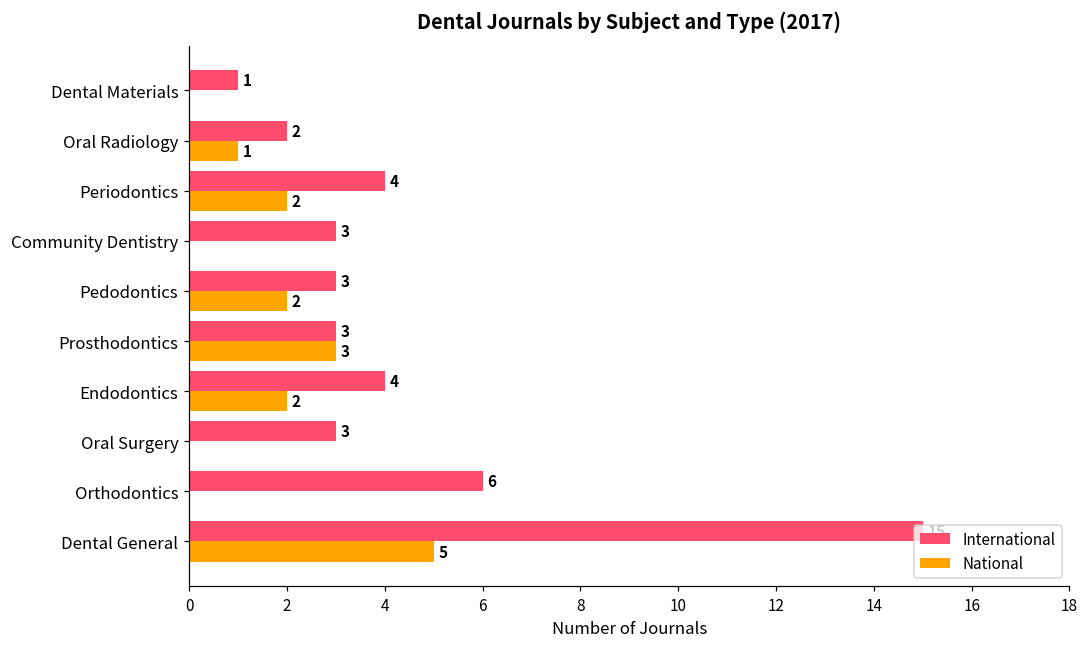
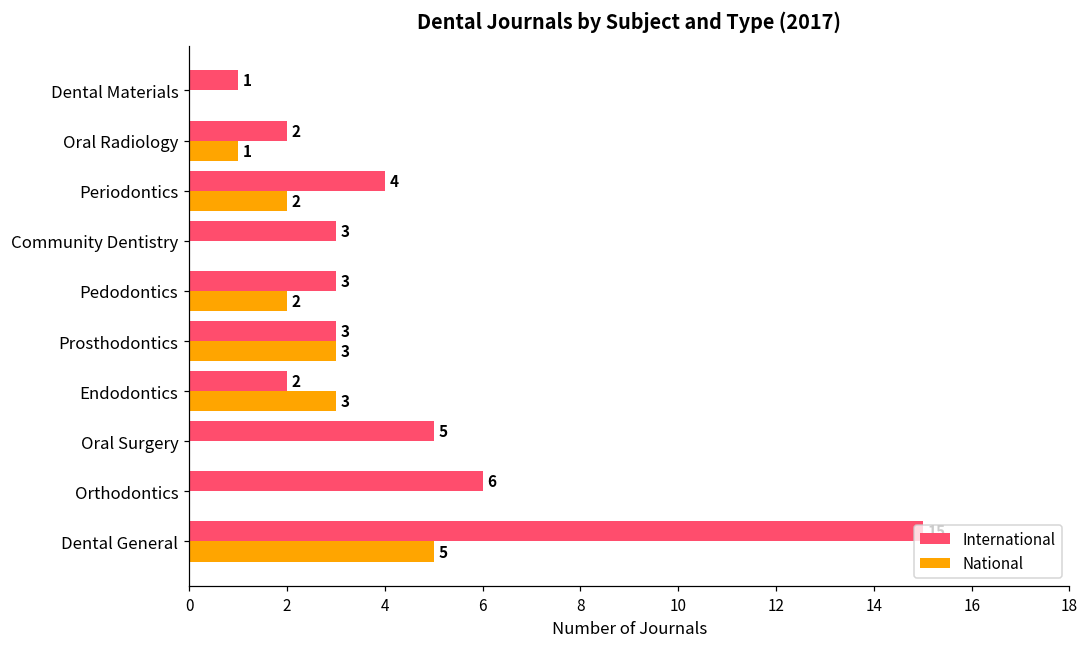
  {
    "International": {
      "Dental Materials": 1,
      "Oral Radiology": 2,
      "Periodontics": 4,
      "Community Dentistry": 3,
      "Pedodontics": 3,
      "Prosthodontics": 3,
-     "Endodontics": 4,
-     "Oral Surgery": 3,
+     "Endodontics": 2,
+     "Oral Surgery": 5,
      "Orthodontics": 6
    },
    "National": {
      "Oral Radiology": 1,
      "Periodontics": 2,
      "Pedodontics": 2,
      "Prosthodontics": 3,
-     "Endodontics": 2,
+     "Endodontics": 3,
      "Dental General": 5
    }
  }
